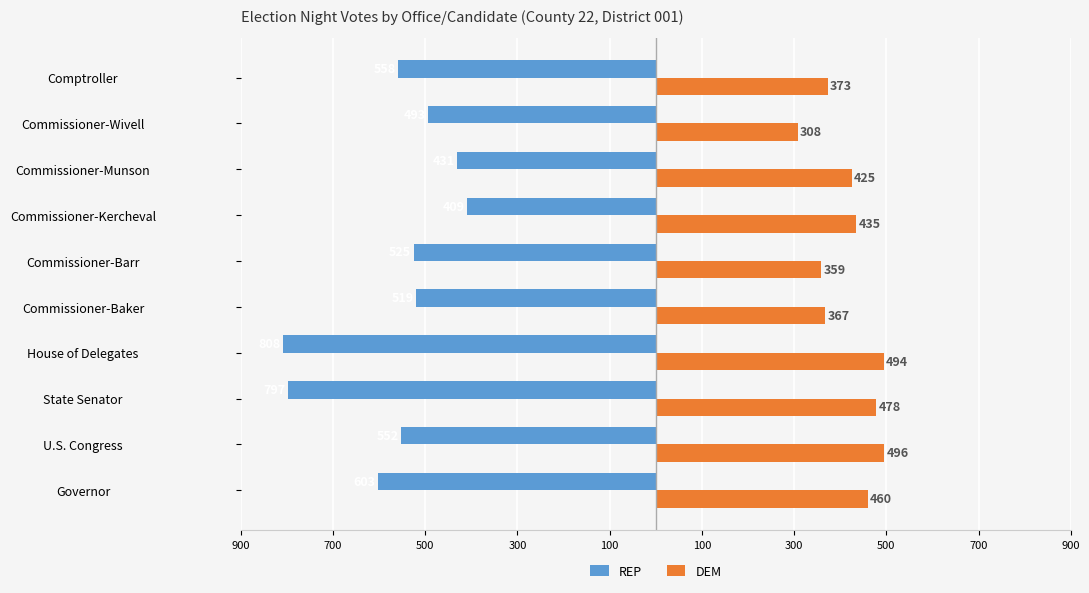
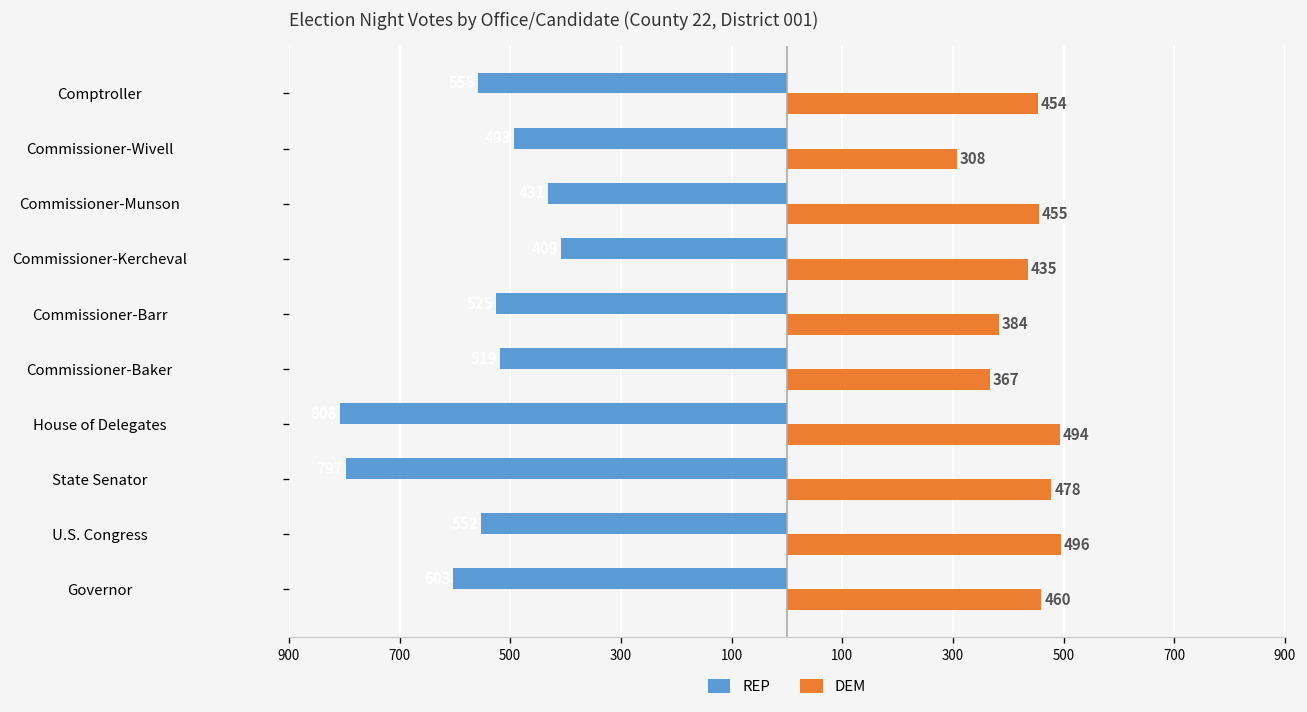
  {
    "DEM": {
-     "Comptroller": 373,
+     "Comptroller": 454,
      "Commissioner-Wivell": 308,
-     "Commissioner-Munson": 425,
+     "Commissioner-Munson": 455,
      "Commissioner-Kercheval": 435,
-     "Commissioner-Barr": 359,
+     "Commissioner-Barr": 384,
      "Commissioner-Baker": 367,
      "House of Delegates": 494,
      "State Senator": 478,
      "U.S. Congress": 496,
      "Governor": 460
    }
  }
